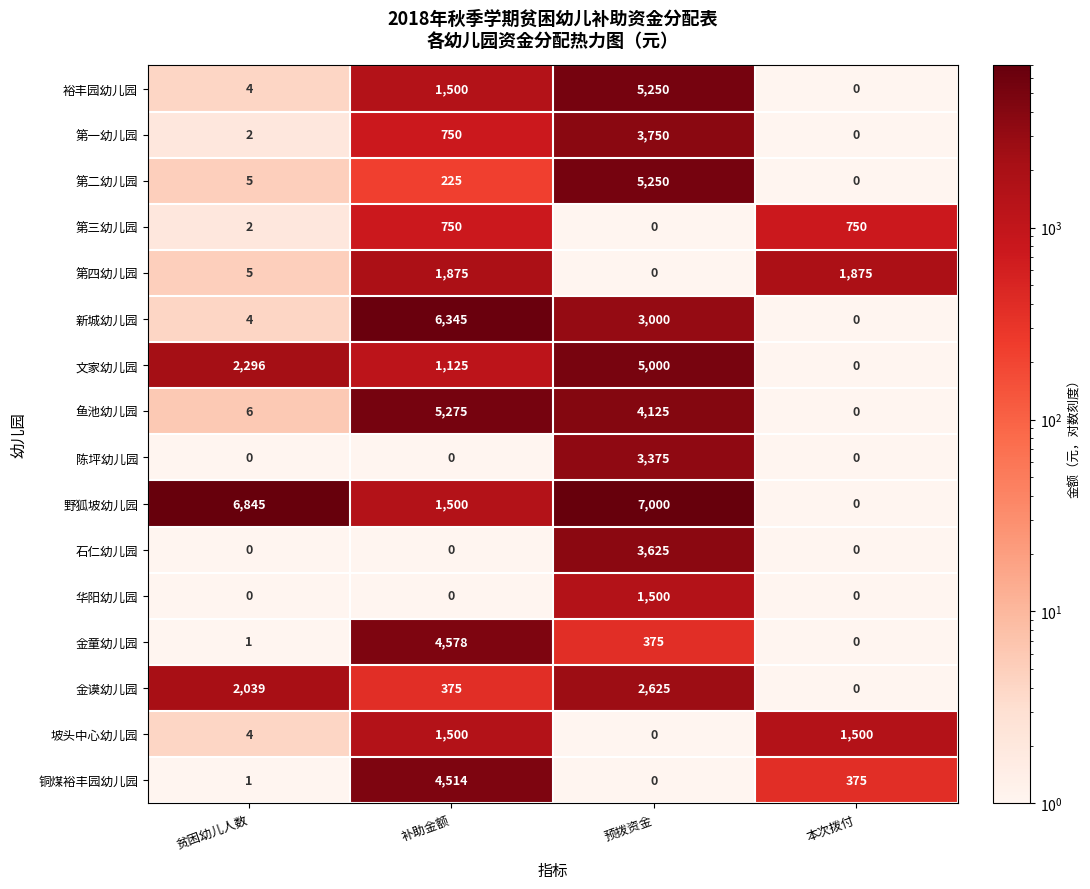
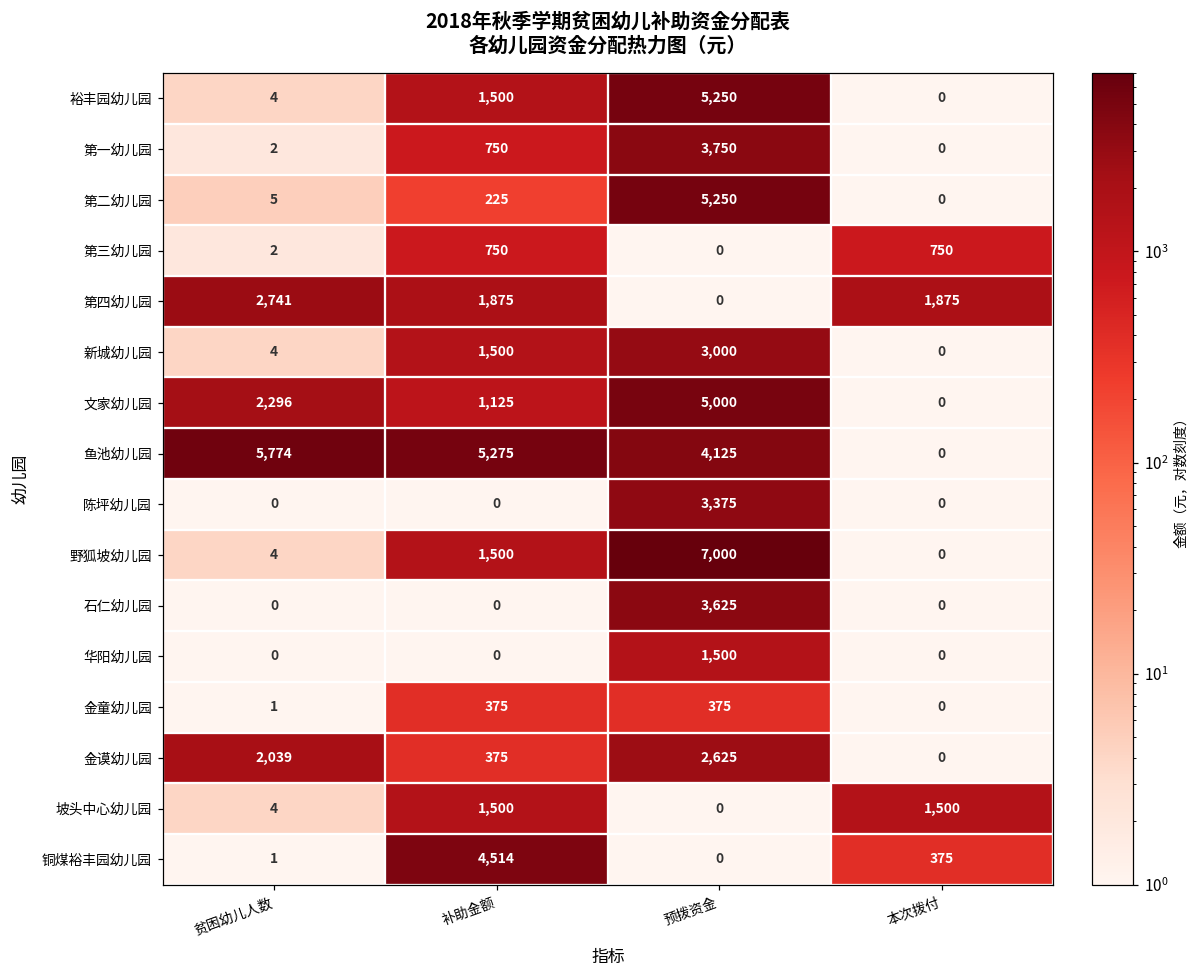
  {
    "裕丰园幼儿园": {
      "贫困幼儿人数": "4",
      "补助金额": "1,500",
      "预拨资金": "5,250",
      "本次拨付": "0"
    },
    "第一幼儿园": {
      "贫困幼儿人数": "2",
      "补助金额": "750",
      "预拨资金": "3,750",
      "本次拨付": "0"
    },
    "第二幼儿园": {
      "贫困幼儿人数": "5",
      "补助金额": "225",
      "预拨资金": "5,250",
      "本次拨付": "0"
    },
    "第三幼儿园": {
      "贫困幼儿人数": "2",
      "补助金额": "750",
      "预拨资金": "0",
      "本次拨付": "750"
    },
    "第四幼儿园": {
-     "贫困幼儿人数": "5",
+     "贫困幼儿人数": "2,741",
      "补助金额": "1,875",
      "预拨资金": "0",
      "本次拨付": "1,875"
    },
    "新城幼儿园": {
      "贫困幼儿人数": "4",
-     "补助金额": "6,345",
+     "补助金额": "1,500",
      "预拨资金": "3,000",
      "本次拨付": "0"
    },
    "文家幼儿园": {
      "贫困幼儿人数": "2,296",
      "补助金额": "1,125",
      "预拨资金": "5,000",
      "本次拨付": "0"
    },
    "鱼池幼儿园": {
-     "贫困幼儿人数": "6",
+     "贫困幼儿人数": "5,774",
      "补助金额": "5,275",
      "预拨资金": "4,125",
      "本次拨付": "0"
    },
    "陈坪幼儿园": {
      "贫困幼儿人数": "0",
      "补助金额": "0",
      "预拨资金": "3,375",
      "本次拨付": "0"
    },
    "野狐坡幼儿园": {
-     "贫困幼儿人数": "6,845",
+     "贫困幼儿人数": "4",
      "补助金额": "1,500",
      "预拨资金": "7,000",
      "本次拨付": "0"
    },
    "石仁幼儿园": {
      "贫困幼儿人数": "0",
      "补助金额": "0",
      "预拨资金": "3,625",
      "本次拨付": "0"
    },
    "华阳幼儿园": {
      "贫困幼儿人数": "0",
      "补助金额": "0",
      "预拨资金": "1,500",
      "本次拨付": "0"
    },
    "金童幼儿园": {
      "贫困幼儿人数": "1",
-     "补助金额": "4,578",
+     "补助金额": "375",
      "预拨资金": "375",
      "本次拨付": "0"
    },
    "金谟幼儿园": {
      "贫困幼儿人数": "2,039",
      "补助金额": "375",
      "预拨资金": "2,625",
      "本次拨付": "0"
    },
    "坡头中心幼儿园": {
      "贫困幼儿人数": "4",
      "补助金额": "1,500",
      "预拨资金": "0",
      "本次拨付": "1,500"
    },
    "铜煤裕丰园幼儿园": {
      "贫困幼儿人数": "1",
      "补助金额": "4,514",
      "预拨资金": "0",
      "本次拨付": "375"
    }
  }
